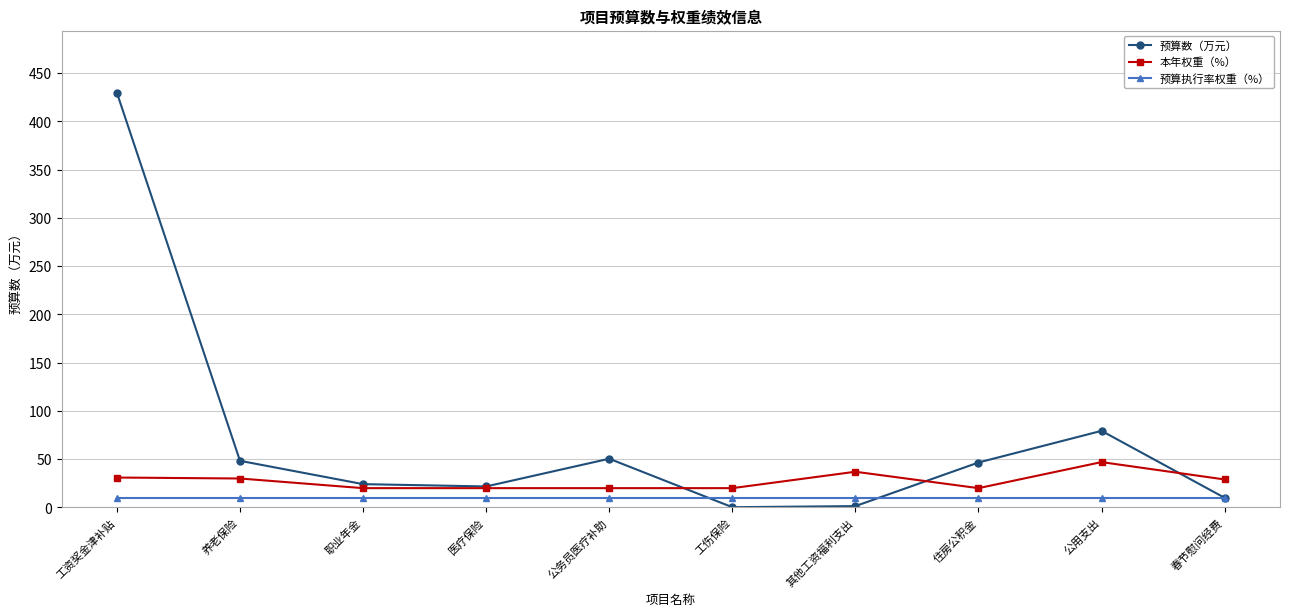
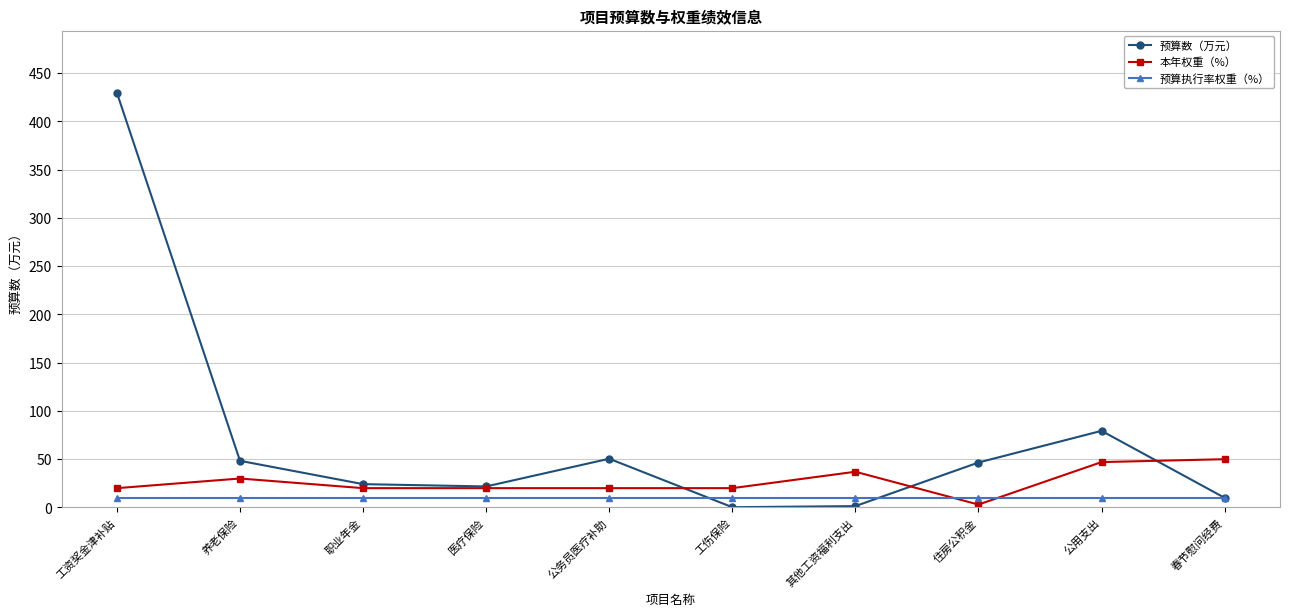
  {
    "预算数（万元）": {
      "工资奖金津补贴": 430,
      "养老保险": 50,
      "职业年金": 20,
      "公务员医疗补助": 50,
      "工伤保险": 0,
      "其他工资福利支出": 0,
      "住房公积金": 50,
      "公用支出": 80
    },
    "本年权重（%）": {
-     "工资奖金津补贴": 30,
+     "工资奖金津补贴": 20,
      "养老保险": 30,
      "职业年金": 20,
      "公务员医疗补助": 20,
      "工伤保险": 20,
      "其他工资福利支出": 40,
-     "住房公积金": 20,
+     "住房公积金": 0,
      "公用支出": 50,
-     "春节慰问经费": 30
+     "春节慰问经费": 50
    },
    "预算执行率权重（%）": {
      "工资奖金津补贴": 10,
      "养老保险": 10,
      "职业年金": 10,
      "医疗保险": 10,
      "公务员医疗补助": 10,
      "工伤保险": 10,
      "其他工资福利支出": 10,
      "住房公积金": 10,
      "公用支出": 10
    }
  }
